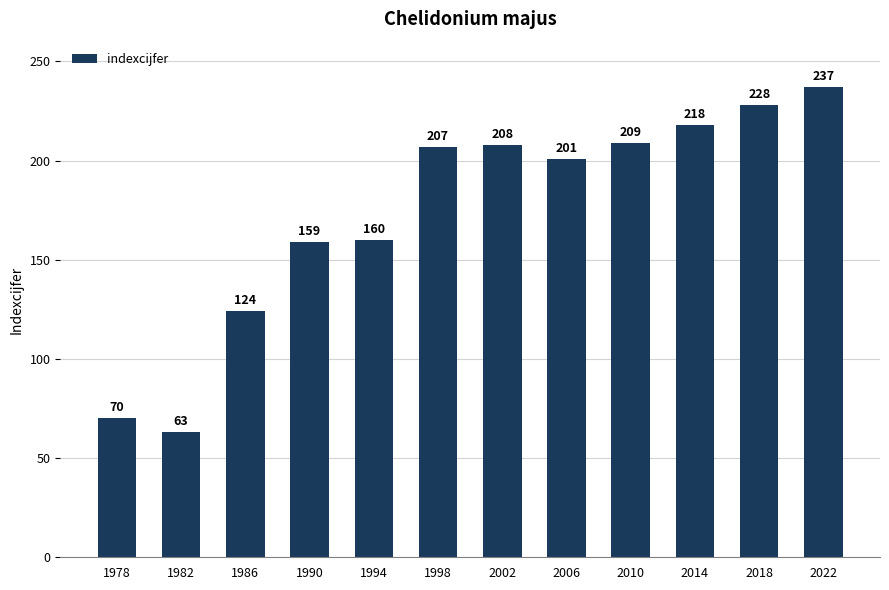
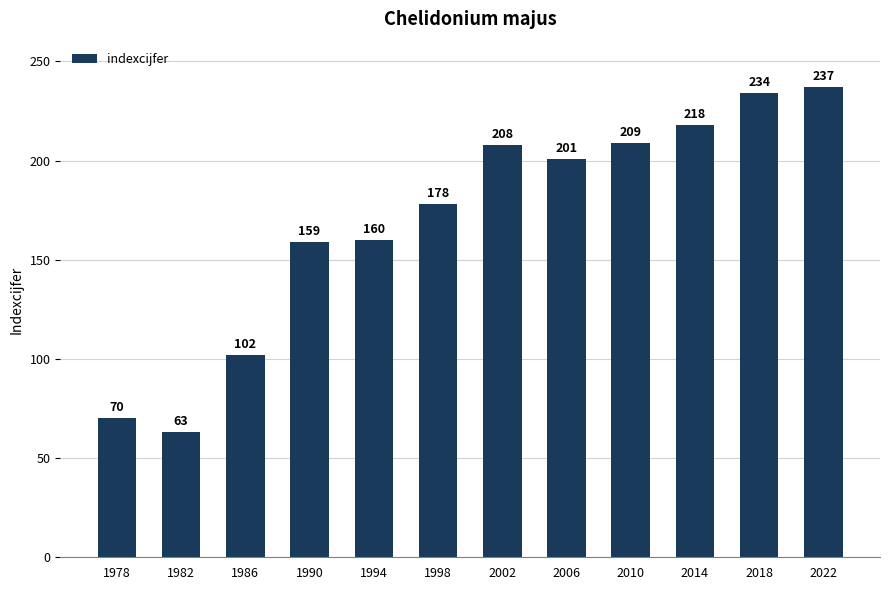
  {
    "1978": 70,
    "1982": 63,
-   "1986": 124,
+   "1986": 102,
    "1990": 159,
    "1994": 160,
-   "1998": 207,
+   "1998": 178,
    "2002": 208,
    "2006": 201,
    "2010": 209,
    "2014": 218,
-   "2018": 228,
+   "2018": 234,
    "2022": 237
  }
